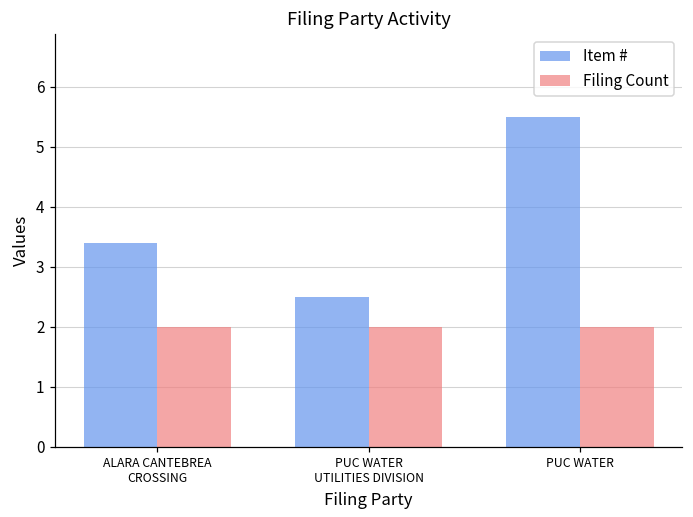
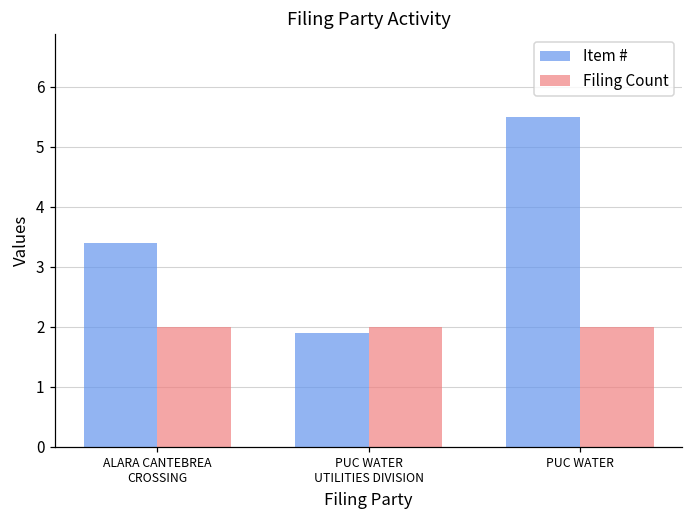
  {
    "Item #": {
      "ALARA CANTEBREA CROSSING": 3.4,
-     "PUC WATER UTILITIES DIVISION": 2.5,
+     "PUC WATER UTILITIES DIVISION": 1.9,
      "PUC WATER": 5.5
    },
    "Filing Count": {
      "ALARA CANTEBREA CROSSING": 2.0,
      "PUC WATER UTILITIES DIVISION": 2.0,
      "PUC WATER": 2.0
    }
  }
